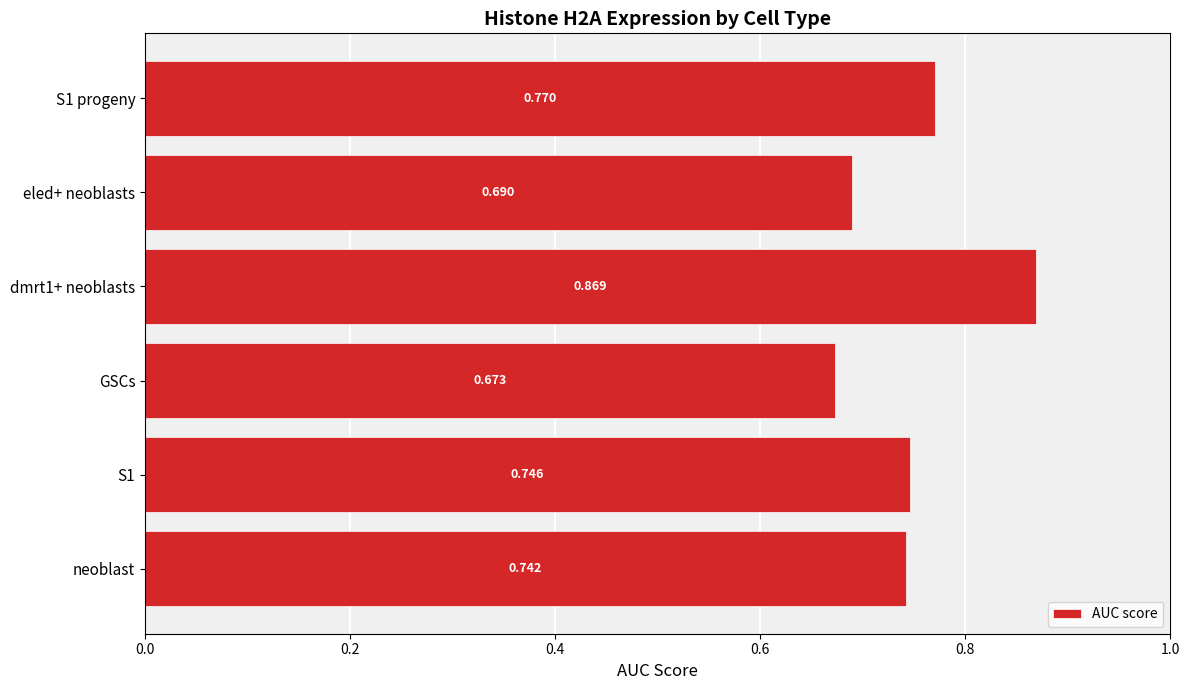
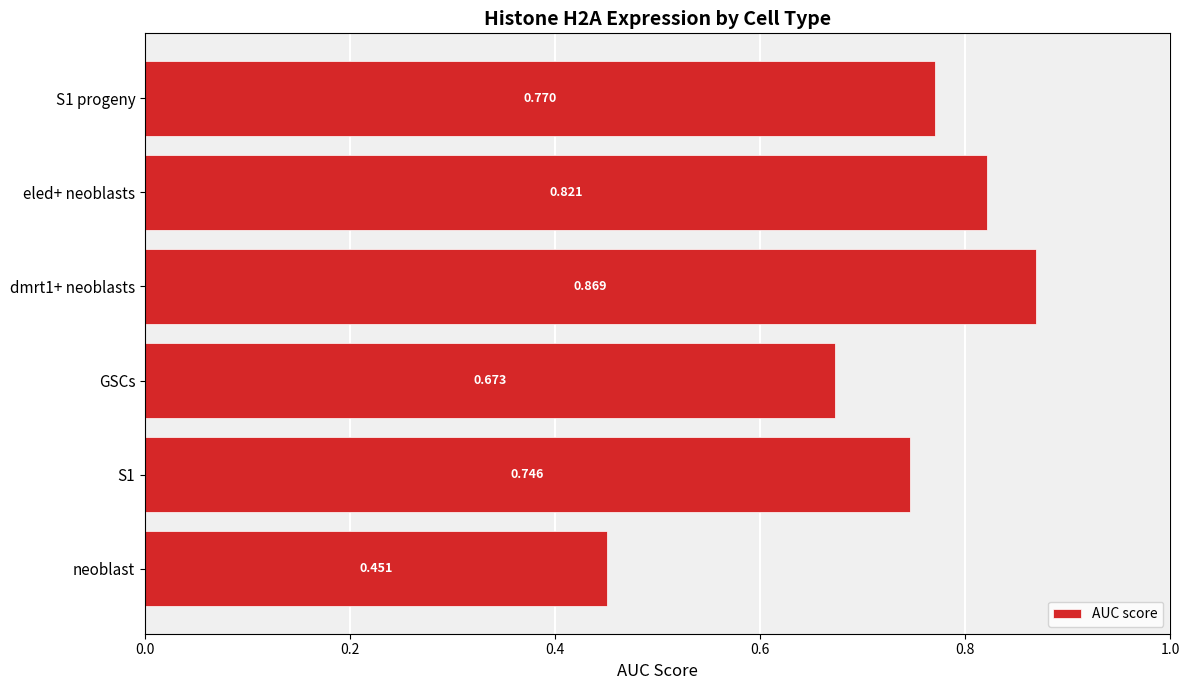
  {
    "S1 progeny": 0.770,
-   "eled+ neoblasts": 0.690,
+   "eled+ neoblasts": 0.821,
    "dmrt1+ neoblasts": 0.869,
    "GSCs": 0.673,
    "S1": 0.746,
-   "neoblast": 0.742
+   "neoblast": 0.451
  }
